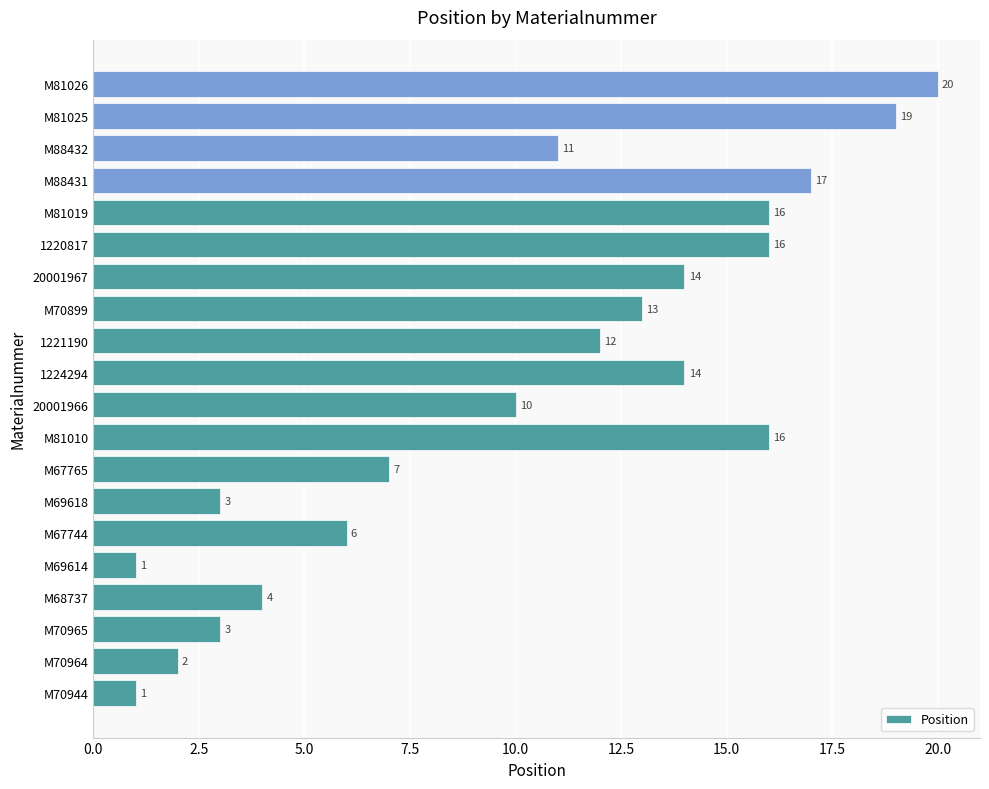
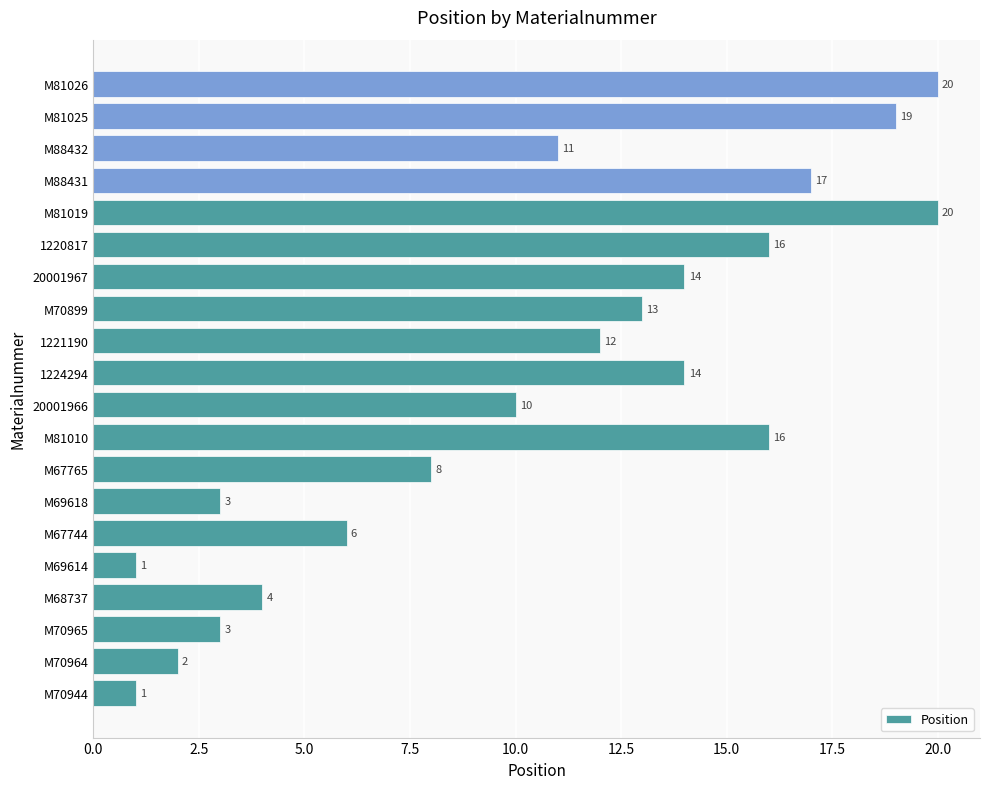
  {
    "M81026": 20,
    "M81025": 19,
    "M88432": 11,
    "M88431": 17,
-   "M81019": 16,
+   "M81019": 20,
    "1220817": 16,
    "20001967": 14,
    "M70899": 13,
    "1221190": 12,
    "1224294": 14,
    "20001966": 10,
    "M81010": 16,
-   "M67765": 7,
+   "M67765": 8,
    "M69618": 3,
    "M67744": 6,
    "M69614": 1,
    "M68737": 4,
    "M70965": 3,
    "M70964": 2,
    "M70944": 1
  }
